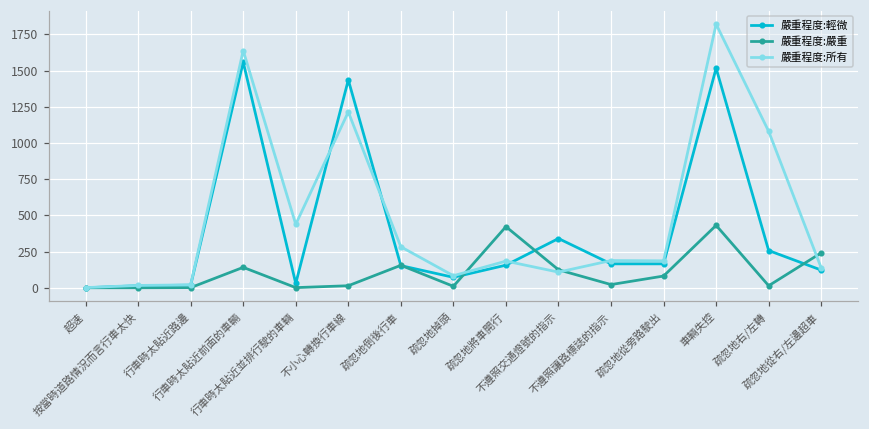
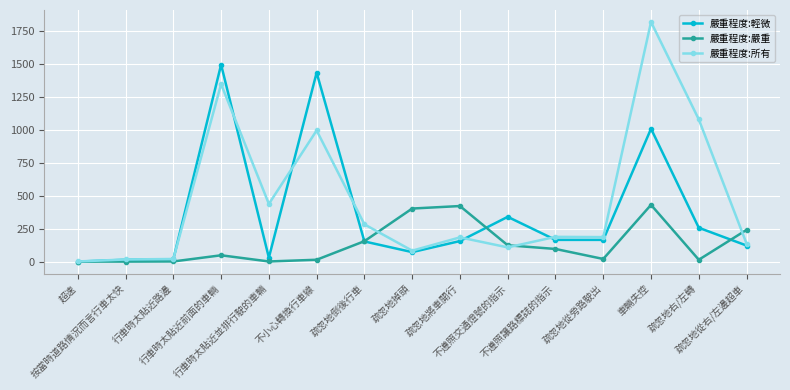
  {
    "嚴重程度:輕微": {
-     "行車時太貼近前面的車輛": 1560,
+     "行車時太貼近前面的車輛": 1500,
      "行車時太貼近並排行駛的車輛": 30,
      "不小心轉換行車線": 1440,
      "疏忽地將車開行": 160,
      "不遵照交通燈號的指示": 340,
      "不遵照讓路標誌的指示": 170,
      "疏忽地從旁路駛出": 170,
-     "車輛失控": 1520,
+     "車輛失控": 1010,
      "疏忽地右/左轉": 260
    },
    "嚴重程度:嚴重": {
-     "行車時太貼近前面的車輛": 140,
+     "行車時太貼近前面的車輛": 50,
      "行車時太貼近並排行駛的車輛": 0,
      "不小心轉換行車線": 20,
-     "疏忽地掉頭": 10,
+     "疏忽地掉頭": 400,
      "疏忽地將車開行": 420,
-     "不遵照讓路標誌的指示": 20,
-     "疏忽地從旁路駛出": 80,
+     "不遵照讓路標誌的指示": 100,
+     "疏忽地從旁路駛出": 20,
      "車輛失控": 430,
      "疏忽地右/左轉": 20,
      "疏忽地從右/左邊超車": 240
    },
    "嚴重程度:所有": {
-     "行車時太貼近前面的車輛": 1640,
+     "行車時太貼近前面的車輛": 1350,
      "行車時太貼近並排行駛的車輛": 440,
-     "不小心轉換行車線": 1220,
+     "不小心轉換行車線": 1000,
      "疏忽地倒後行車": 280,
      "疏忽地將車開行": 190,
      "不遵照讓路標誌的指示": 190,
      "疏忽地從旁路駛出": 190,
      "車輛失控": 1820,
      "疏忽地右/左轉": 1080
    }
  }
